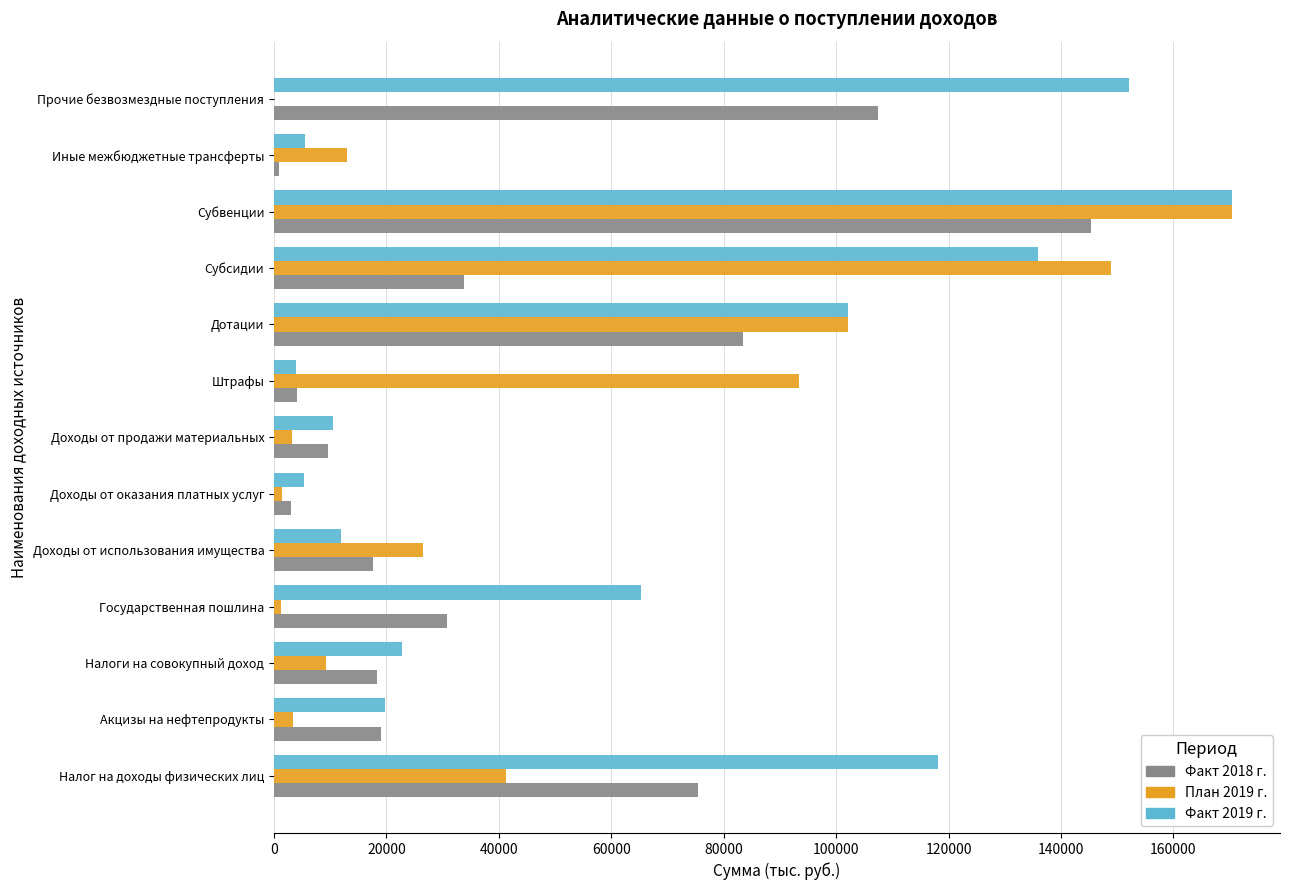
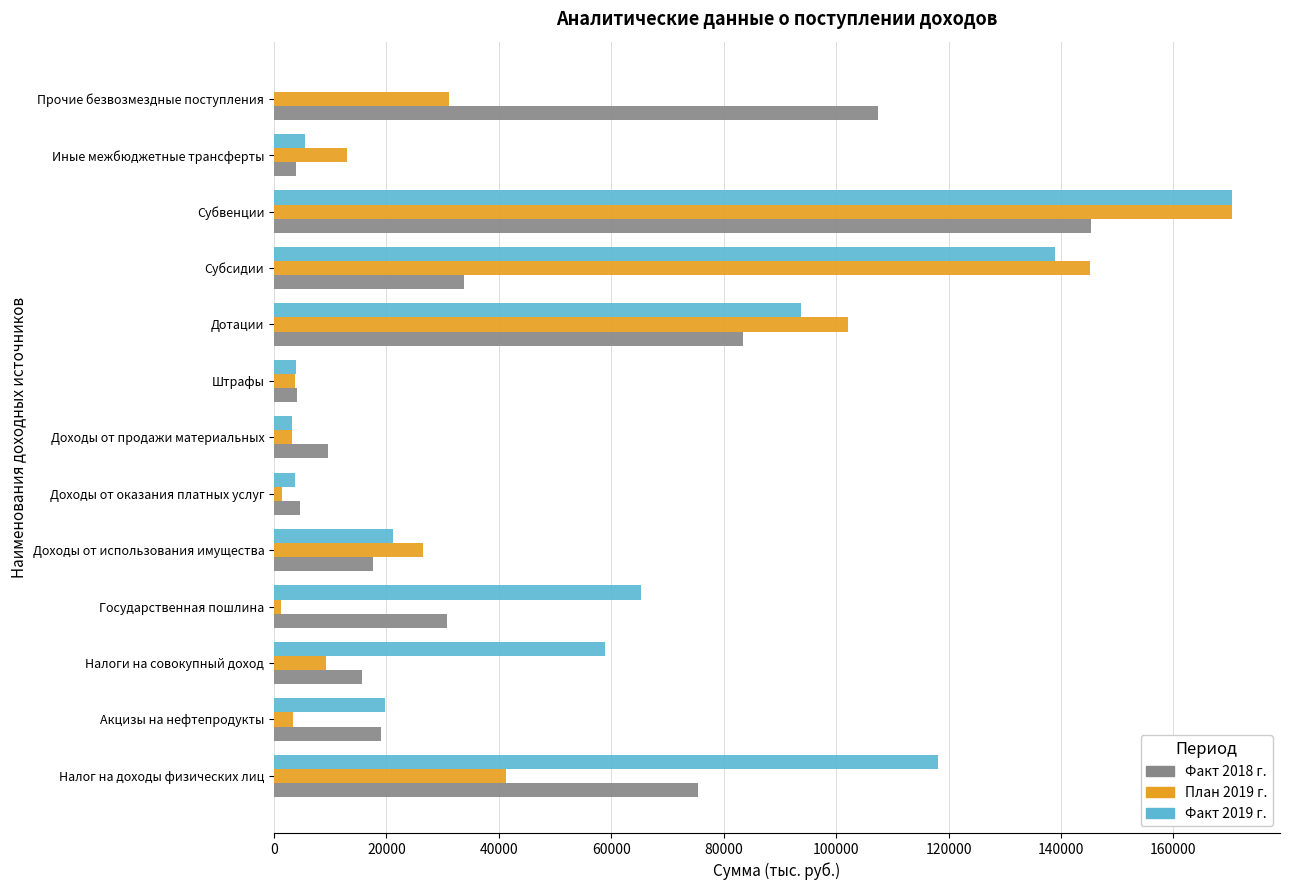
  {
    "Факт 2018 г.": {
      "Прочие безвозмездные поступления": 107000,
-     "Иные межбюджетные трансферты": 1000,
+     "Иные межбюджетные трансферты": 4000,
      "Субвенции": 145000,
      "Субсидии": 34000,
      "Дотации": 83000,
      "Штрафы": 4000,
      "Доходы от продажи материальных": 10000,
-     "Доходы от оказания платных услуг": 3000,
+     "Доходы от оказания платных услуг": 5000,
      "Доходы от использования имущества": 18000,
      "Государственная пошлина": 31000,
-     "Налоги на совокупный доход": 18000,
+     "Налоги на совокупный доход": 16000,
      "Акцизы на нефтепродукты": 19000,
      "Налог на доходы физических лиц": 75000
    },
    "План 2019 г.": {
-     "Прочие безвозмездные поступления": 0,
+     "Прочие безвозмездные поступления": 31000,
      "Иные межбюджетные трансферты": 13000,
      "Субвенции": 170000,
-     "Субсидии": 149000,
+     "Субсидии": 145000,
      "Дотации": 102000,
-     "Штрафы": 93000,
+     "Штрафы": 4000,
      "Доходы от продажи материальных": 3000,
      "Доходы от оказания платных услуг": 1000,
      "Доходы от использования имущества": 26000,
      "Государственная пошлина": 1000,
      "Налоги на совокупный доход": 9000,
      "Акцизы на нефтепродукты": 3000,
      "Налог на доходы физических лиц": 41000
    },
    "Факт 2019 г.": {
-     "Прочие безвозмездные поступления": 152000,
+     "Прочие безвозмездные поступления": 0,
      "Иные межбюджетные трансферты": 6000,
      "Субвенции": 170000,
-     "Субсидии": 136000,
-     "Дотации": 102000,
+     "Субсидии": 139000,
+     "Дотации": 94000,
      "Штрафы": 4000,
-     "Доходы от продажи материальных": 10000,
-     "Доходы от оказания платных услуг": 5000,
-     "Доходы от использования имущества": 12000,
+     "Доходы от продажи материальных": 3000,
+     "Доходы от оказания платных услуг": 4000,
+     "Доходы от использования имущества": 21000,
      "Государственная пошлина": 65000,
-     "Налоги на совокупный доход": 23000,
+     "Налоги на совокупный доход": 59000,
      "Акцизы на нефтепродукты": 20000,
      "Налог на доходы физических лиц": 118000
    }
  }
